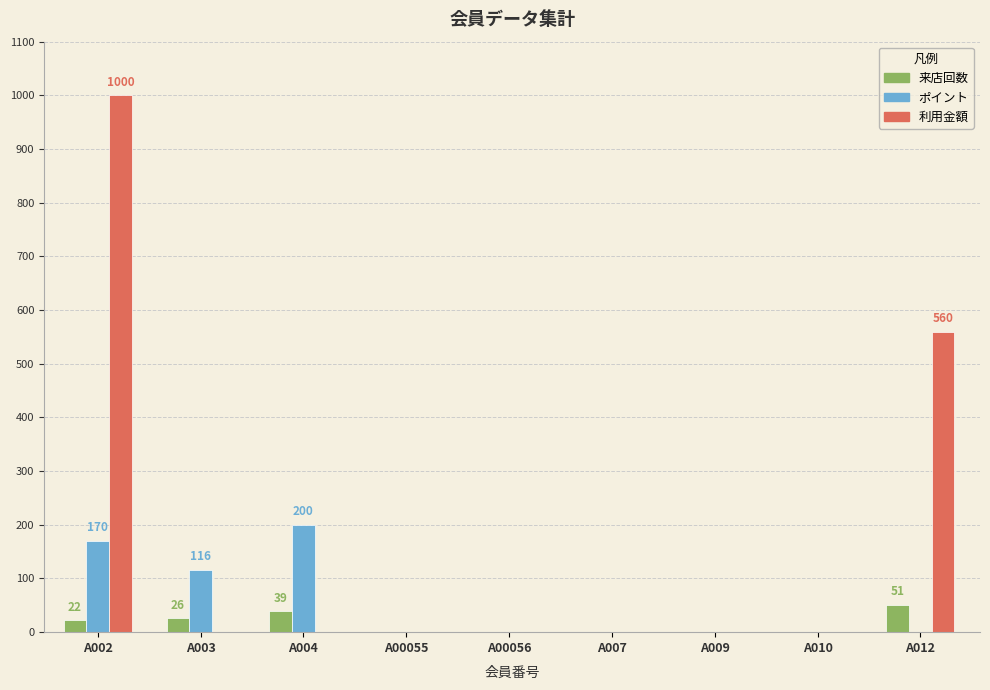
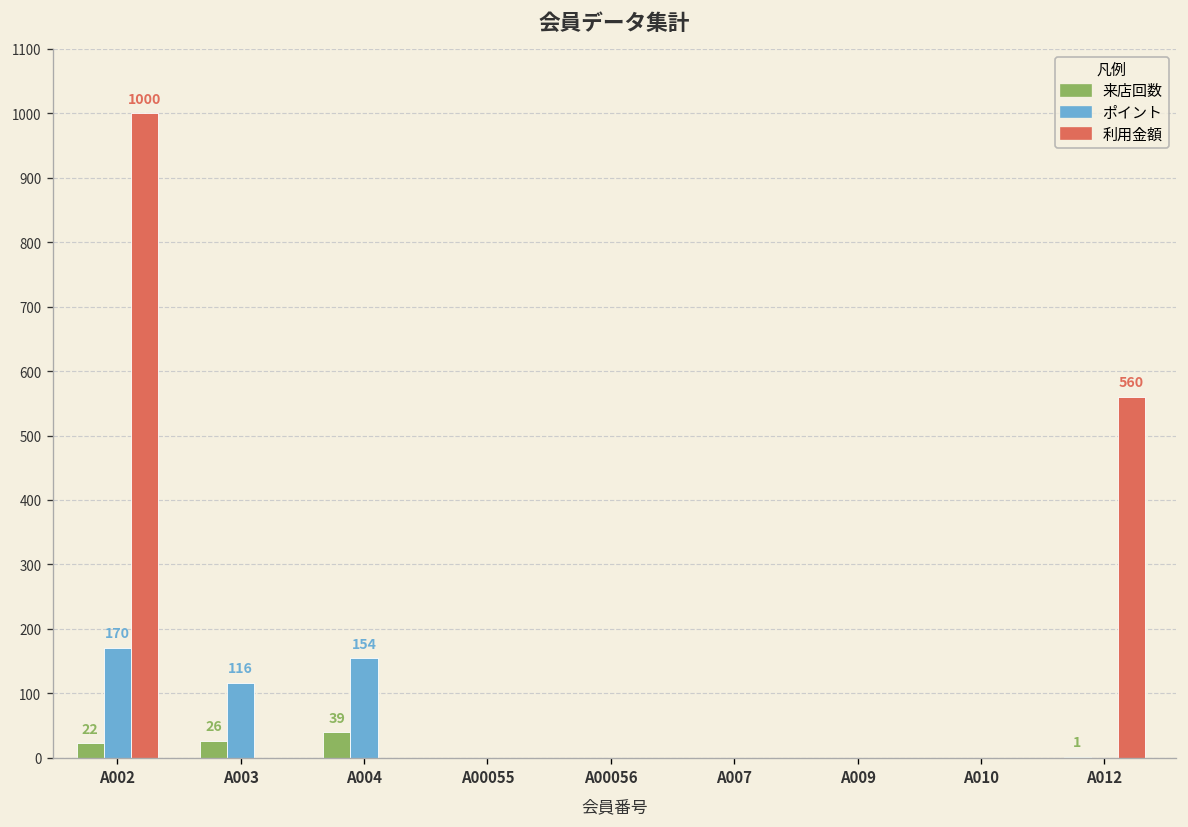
  {
    "来店回数": {
      "A002": 22,
      "A003": 26,
      "A004": 39,
-     "A012": 51
+     "A012": 1
    },
    "ポイント": {
      "A002": 170,
      "A003": 116,
-     "A004": 200
+     "A004": 154
    },
    "利用金額": {
      "A002": 1000,
      "A012": 560
    }
  }
